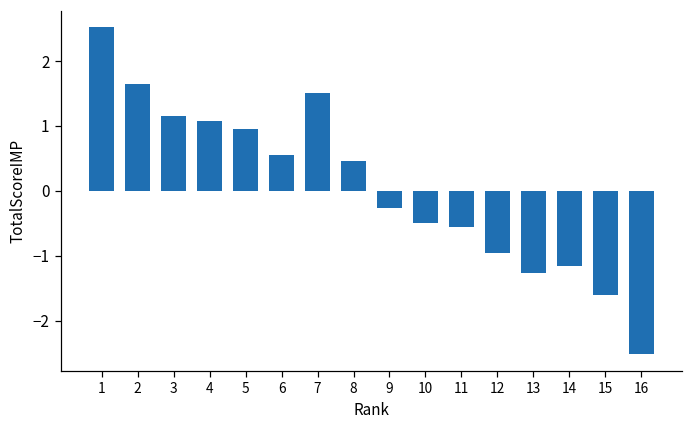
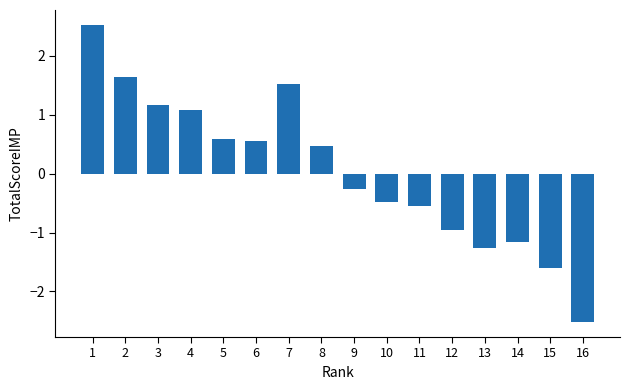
  {
    "1": 2.5,
    "2": 1.6,
    "3": 1.2,
    "4": 1.1,
-   "5": 1.0,
+   "5": 0.6,
    "6": 0.6,
    "7": 1.5,
    "8": 0.5,
    "9": -0.3,
    "10": -0.5,
    "11": -0.6,
    "12": -1.0,
    "13": -1.3,
    "14": -1.2,
    "15": -1.6,
    "16": -2.5
  }
